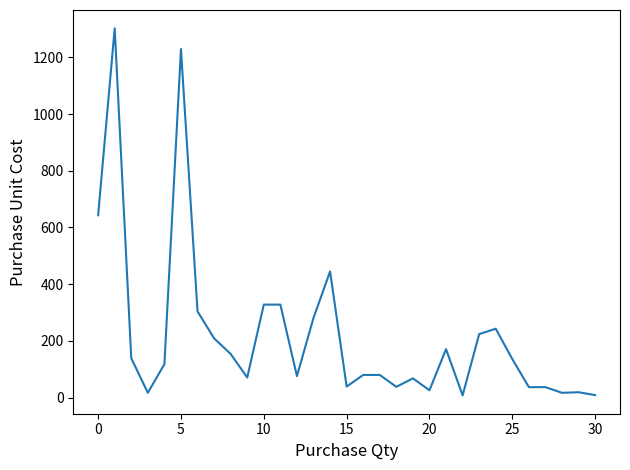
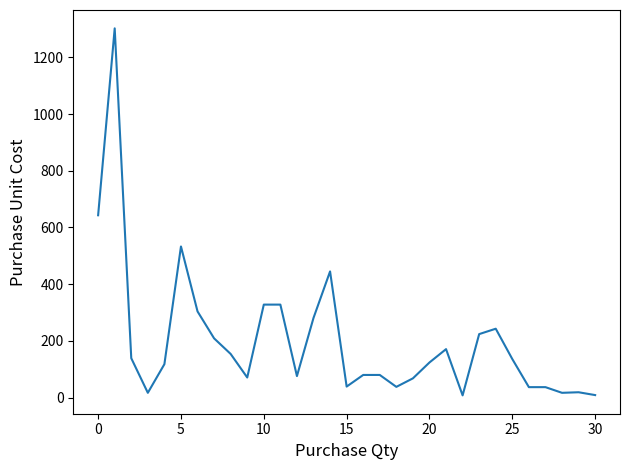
  {
    "0": 640,
-   "5": 1230,
+   "5": 530,
    "10": 330,
    "15": 40,
-   "20": 30,
+   "20": 120,
    "25": 140,
    "30": 10
  }
